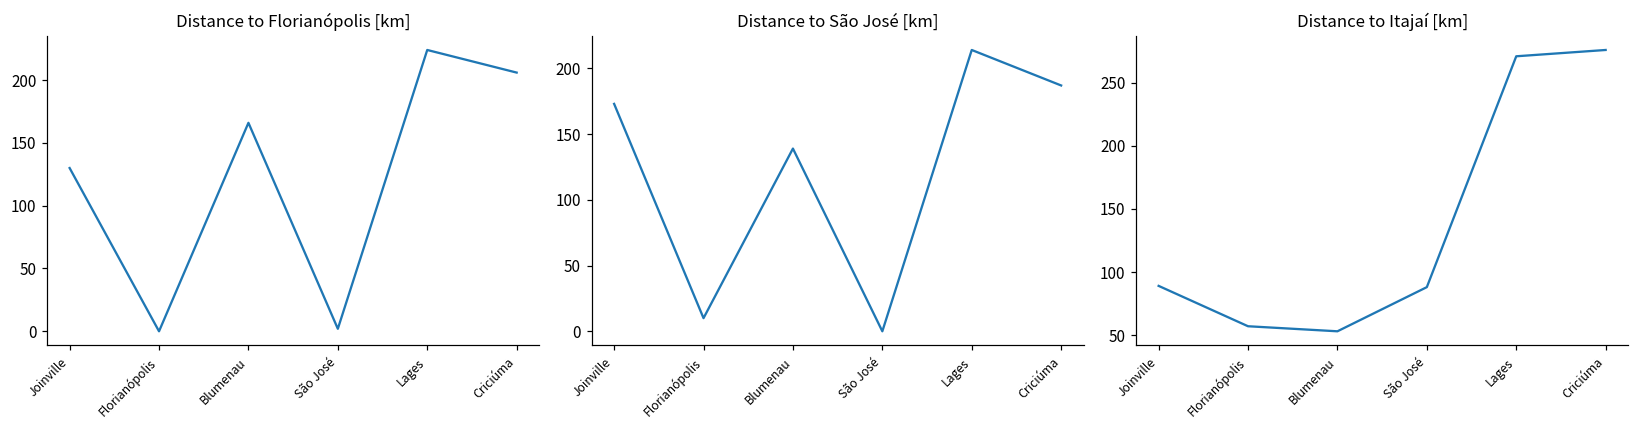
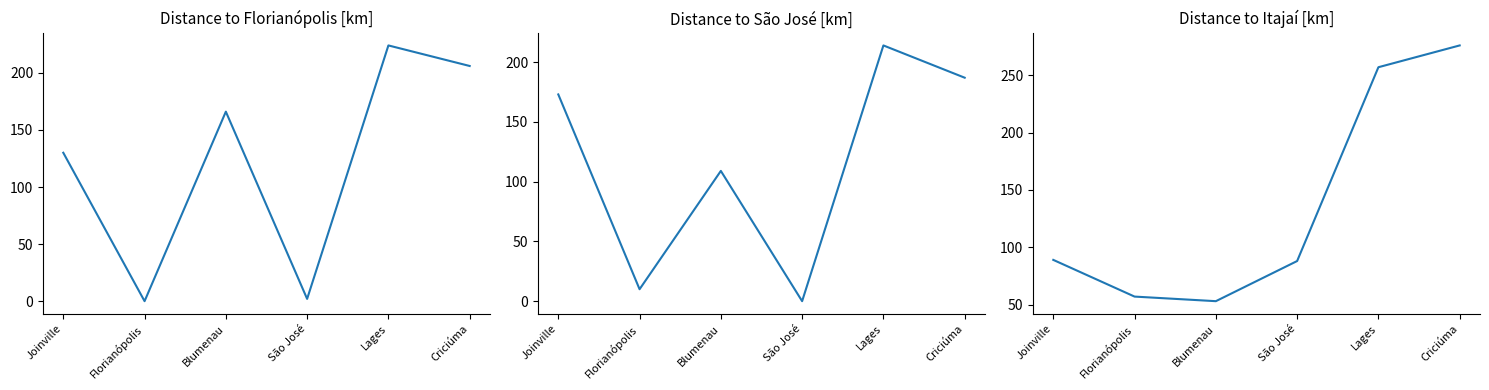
  {
    "Distance to Florianópolis [km]": {
      "Joinville": 130,
      "Florianópolis": 0,
      "Blumenau": 166,
      "São José": 2,
      "Lages": 224,
      "Criciúma": 206
    },
    "Distance to São José [km]": {
      "Joinville": 173,
      "Florianópolis": 10,
-     "Blumenau": 139,
+     "Blumenau": 109,
      "São José": 0,
      "Lages": 214,
      "Criciúma": 187
    },
    "Distance to Itajaí [km]": {
      "Joinville": 89,
      "Florianópolis": 57,
      "Blumenau": 53,
      "São José": 88,
-     "Lages": 271,
+     "Lages": 257,
      "Criciúma": 276
    }
  }
